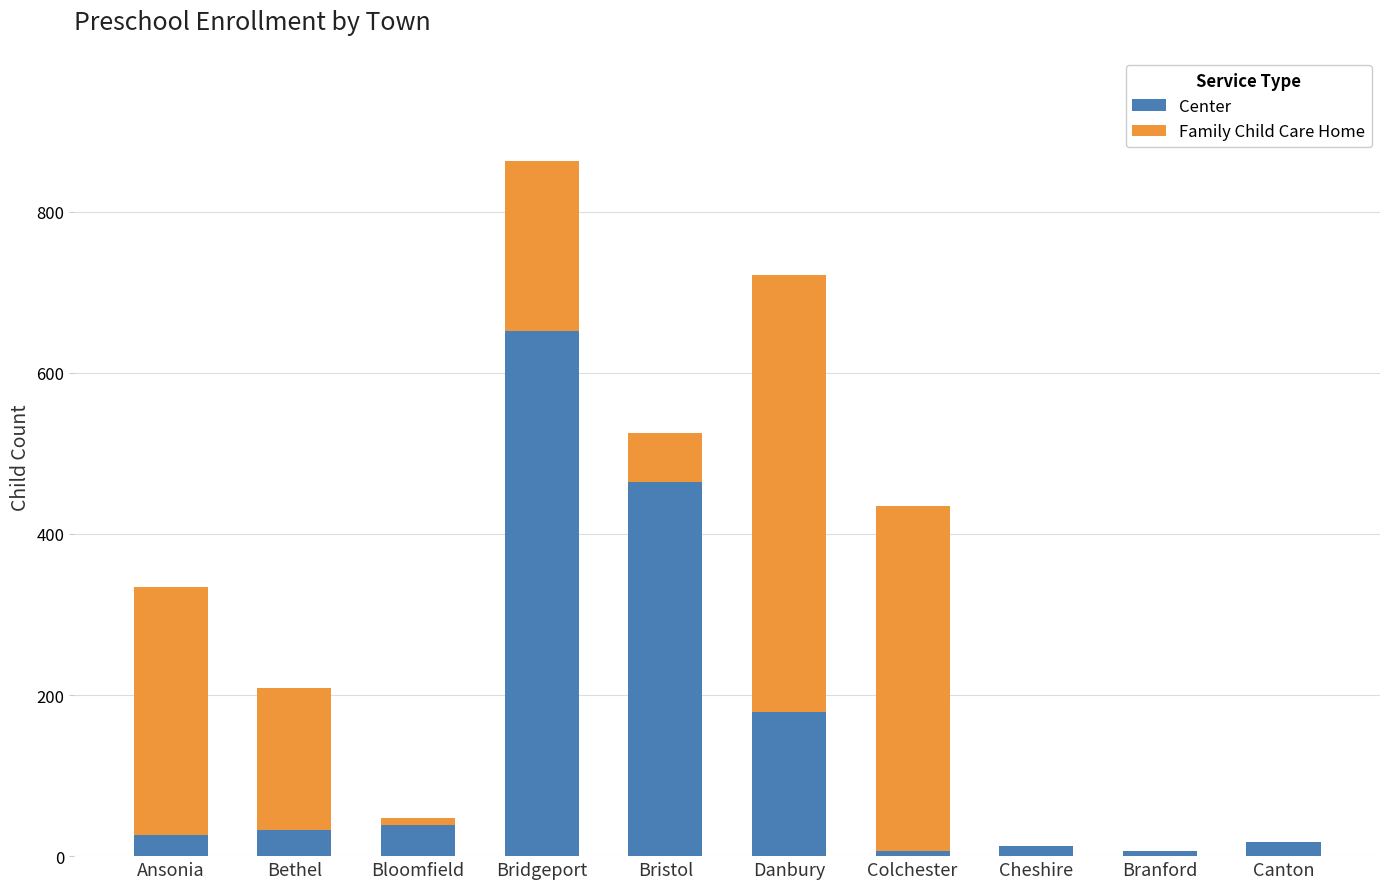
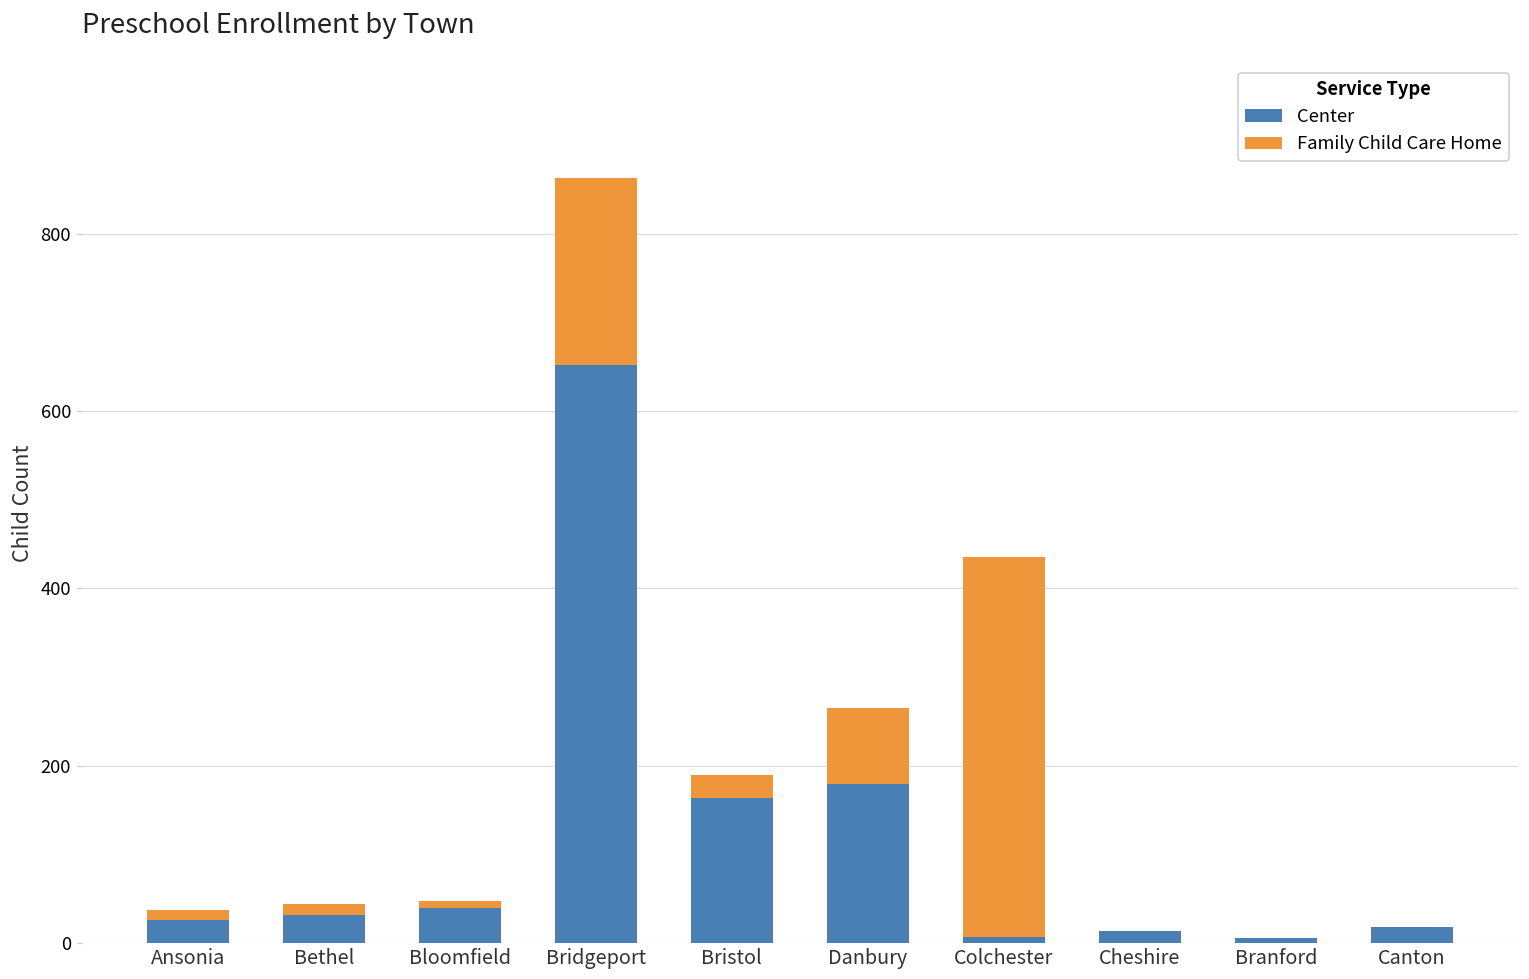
  {
    "Center": {
      "Ansonia": 30,
      "Bethel": 30,
      "Bloomfield": 40,
      "Bridgeport": 650,
-     "Bristol": 460,
+     "Bristol": 160,
      "Danbury": 180,
      "Colchester": 10,
      "Cheshire": 10,
      "Branford": 10,
      "Canton": 20
    },
    "Family Child Care Home": {
-     "Ansonia": 310,
-     "Bethel": 180,
+     "Ansonia": 10,
+     "Bethel": 10,
      "Bloomfield": 10,
      "Bridgeport": 210,
-     "Bristol": 60,
-     "Danbury": 540,
+     "Bristol": 30,
+     "Danbury": 90,
      "Colchester": 430,
      "Cheshire": 0,
      "Branford": 0,
      "Canton": 0
    }
  }
